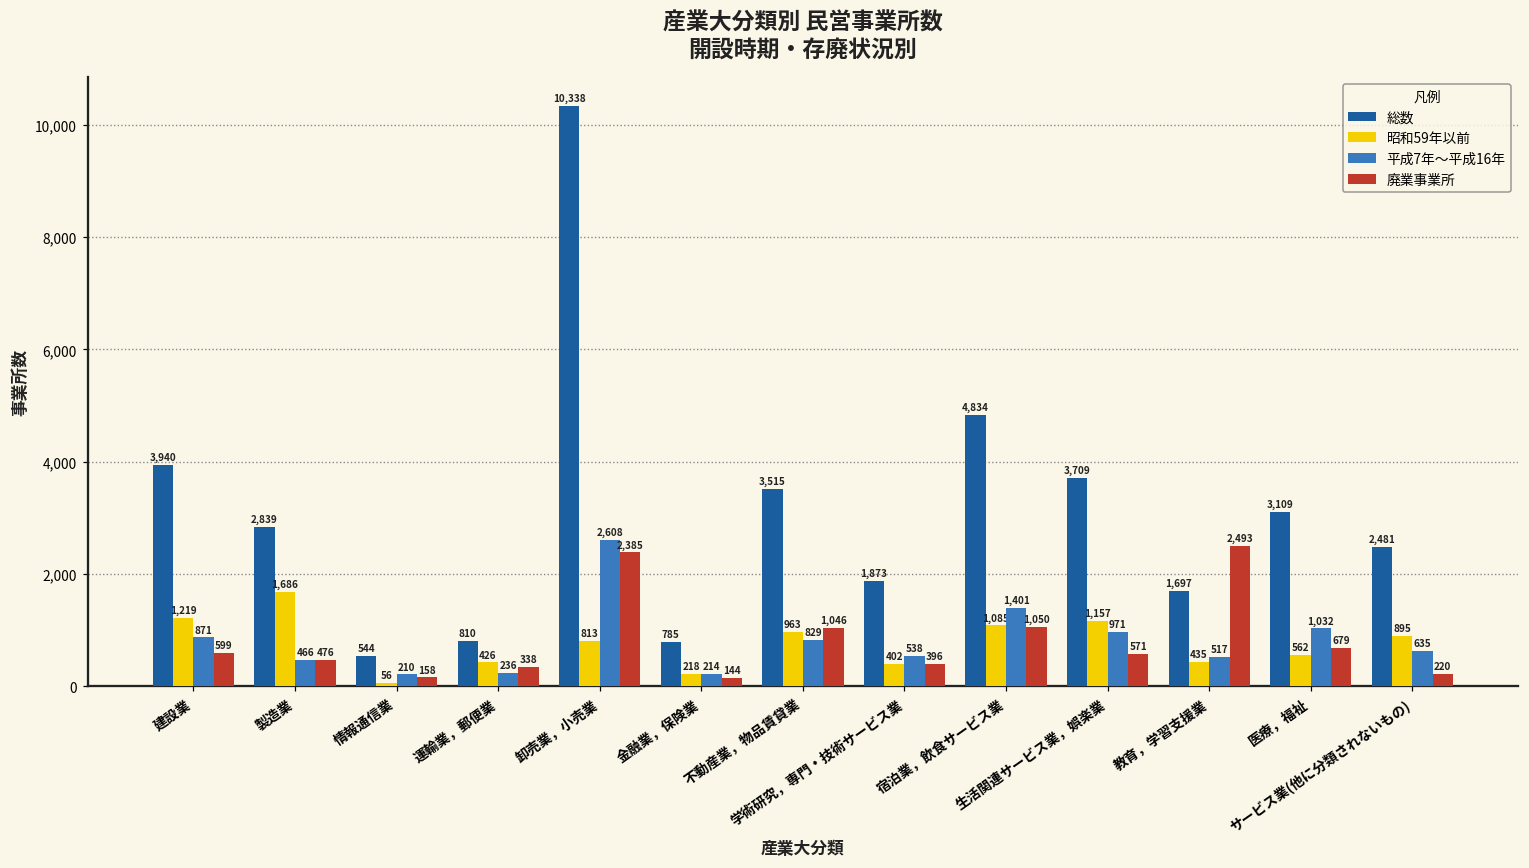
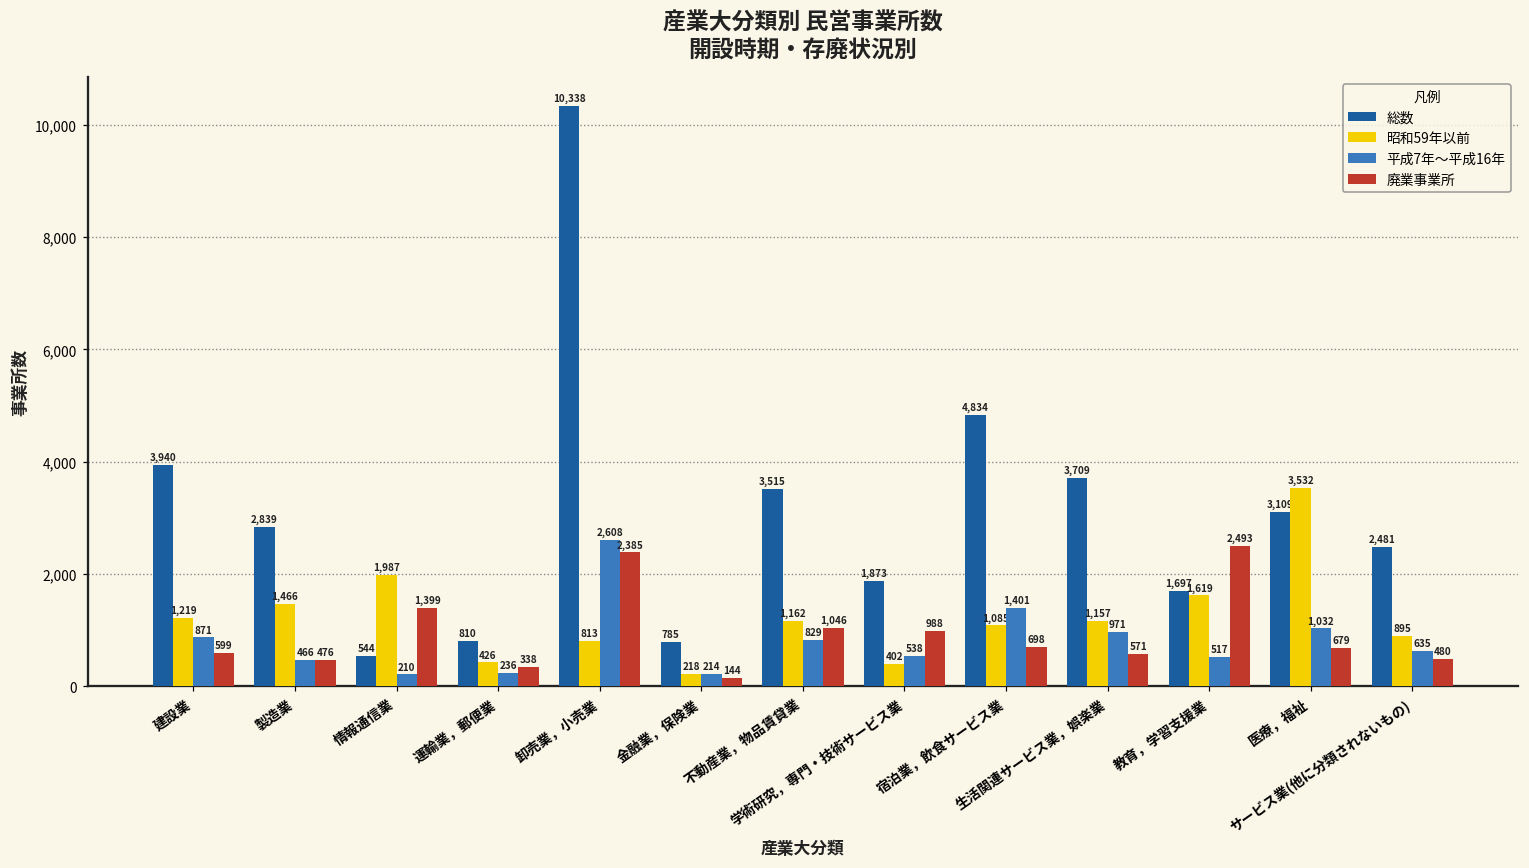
  {
    "昭和59年以前": {
      "建設業": "1,219",
-     "製造業": "1,686",
-     "情報通信業": "56",
+     "製造業": "1,466",
+     "情報通信業": "1,987",
      "運輸業，郵便業": "426",
      "卸売業，小売業": "813",
      "金融業，保険業": "218",
-     "不動産業，物品賃貸業": "963",
+     "不動産業，物品賃貸業": "1,162",
      "学術研究，専門・技術サービス業": "402",
      "宿泊業，飲食サービス業": "1,085",
      "生活関連サービス業，娯楽業": "1,157",
-     "教育，学習支援業": "435",
-     "医療，福祉": "562",
+     "教育，学習支援業": "1,619",
+     "医療，福祉": "3,532",
      "サービス業(他に分類されないもの)": "895"
    },
    "廃業事業所": {
      "建設業": "599",
      "製造業": "476",
-     "情報通信業": "158",
+     "情報通信業": "1,399",
      "運輸業，郵便業": "338",
      "卸売業，小売業": "2,385",
      "金融業，保険業": "144",
      "不動産業，物品賃貸業": "1,046",
-     "学術研究，専門・技術サービス業": "396",
-     "宿泊業，飲食サービス業": "1,050",
+     "学術研究，専門・技術サービス業": "988",
+     "宿泊業，飲食サービス業": "698",
      "生活関連サービス業，娯楽業": "571",
      "教育，学習支援業": "2,493",
      "医療，福祉": "679",
-     "サービス業(他に分類されないもの)": "220"
+     "サービス業(他に分類されないもの)": "480"
    }
  }
